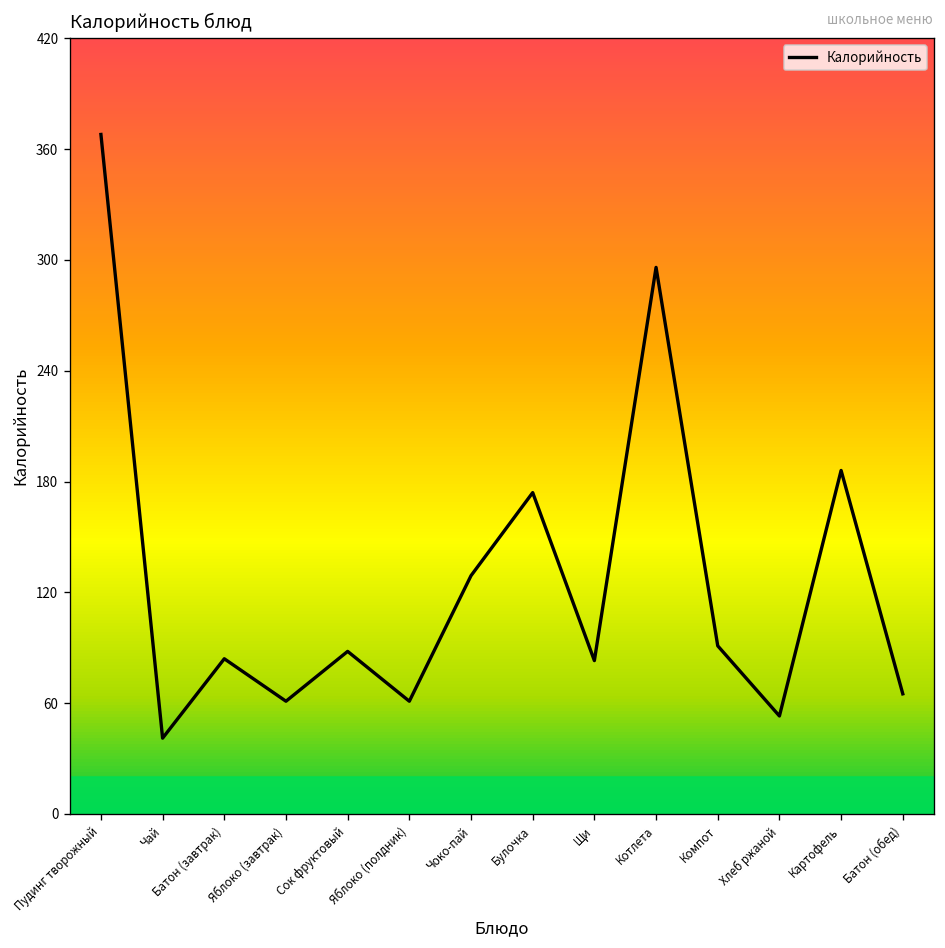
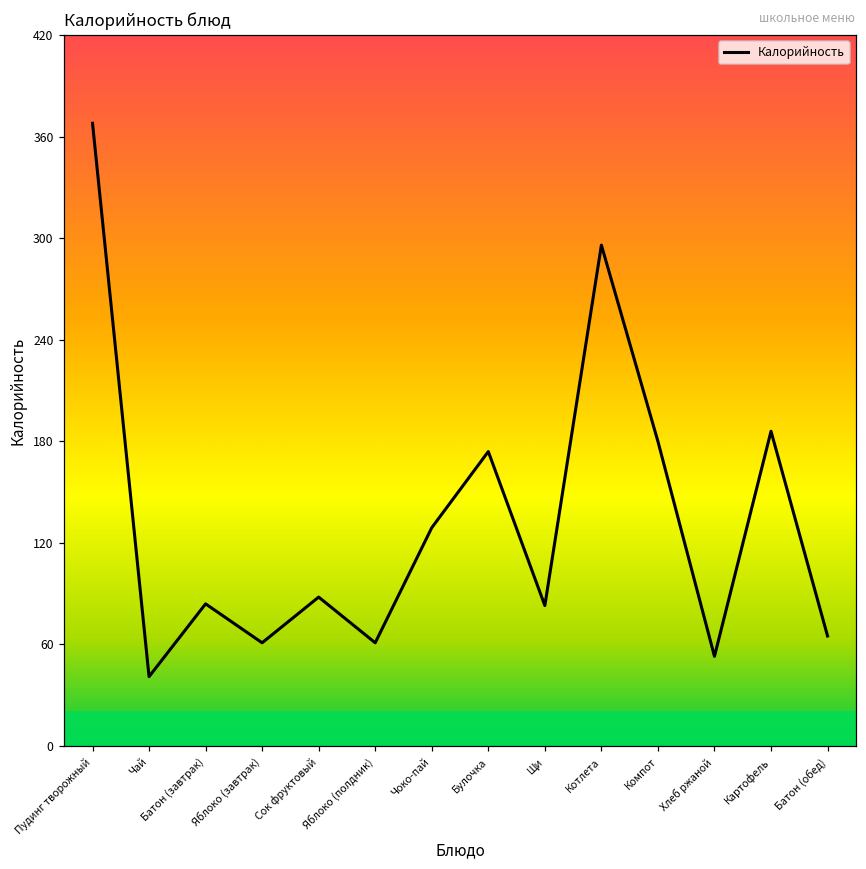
  {
    "Пудинг творожный": 368,
    "Чай": 41,
    "Батон (завтрак)": 84,
    "Яблоко (завтрак)": 61,
    "Сок фруктовый": 88,
    "Яблоко (полдник)": 61,
    "Чоко-пай": 129,
    "Булочка": 174,
    "Щи": 83,
    "Котлета": 296,
-   "Компот": 91,
+   "Компот": 180,
    "Хлеб ржаной": 53,
    "Картофель": 186,
    "Батон (обед)": 65
  }
